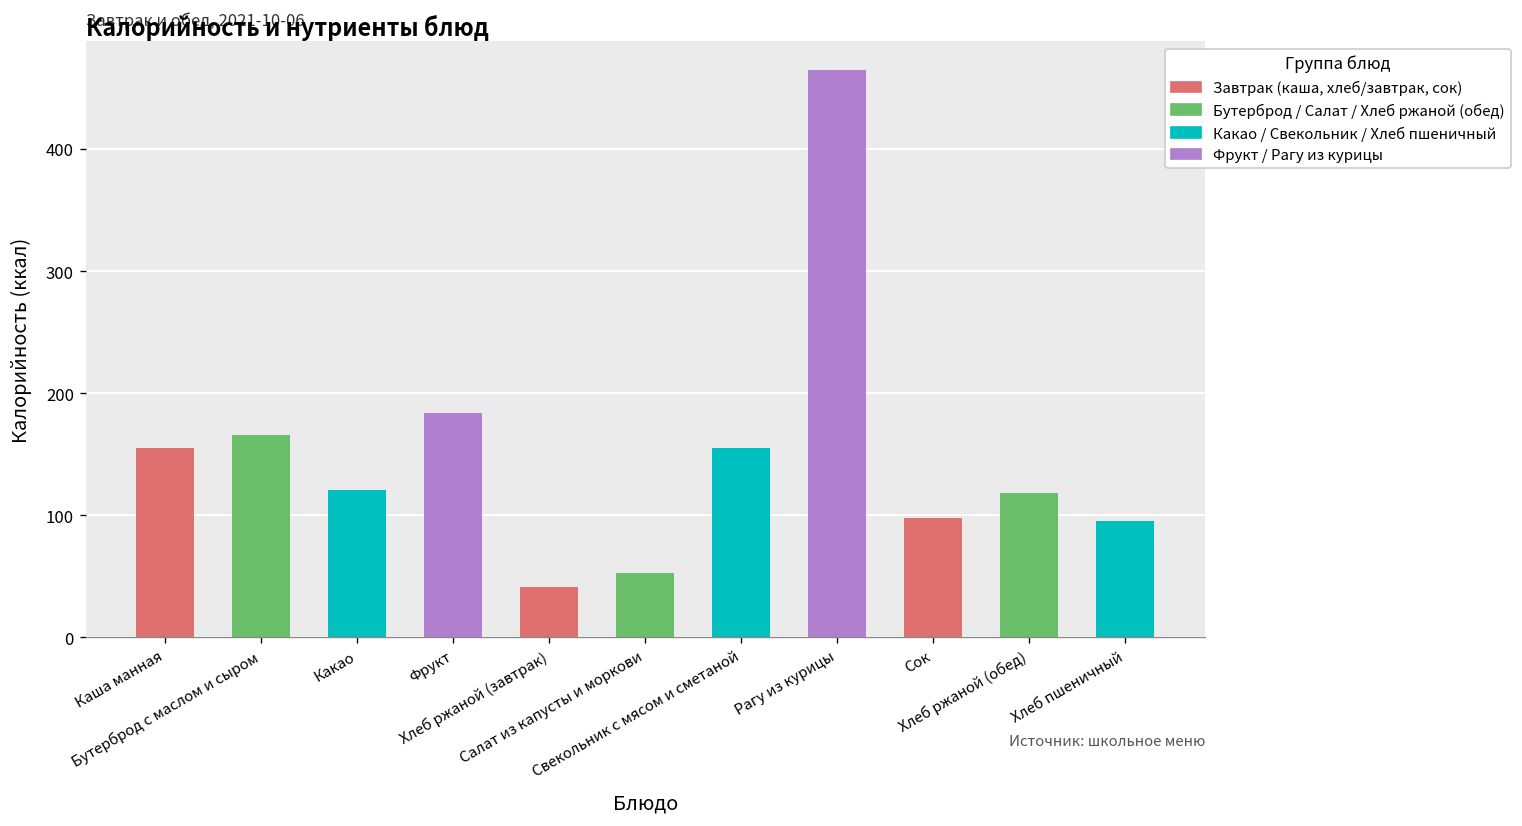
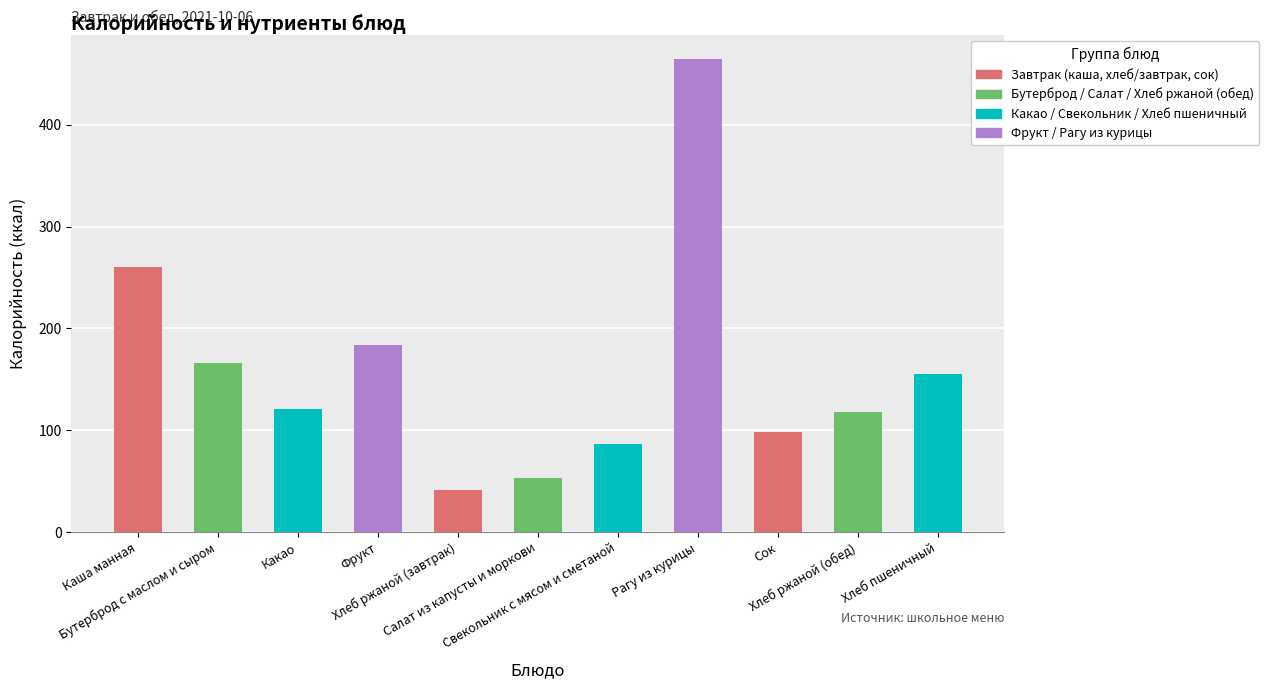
  {
-   "Каша манная": 155,
+   "Каша манная": 260,
    "Бутерброд с маслом и сыром": 166,
    "Какао": 121,
    "Фрукт": 184,
    "Хлеб ржаной (завтрак)": 41,
    "Салат из капусты и моркови": 53,
-   "Свекольник с мясом и сметаной": 155,
+   "Свекольник с мясом и сметаной": 86,
    "Рагу из курицы": 465,
    "Сок": 98,
    "Хлеб ржаной (обед)": 118,
-   "Хлеб пшеничный": 95
+   "Хлеб пшеничный": 155
  }
